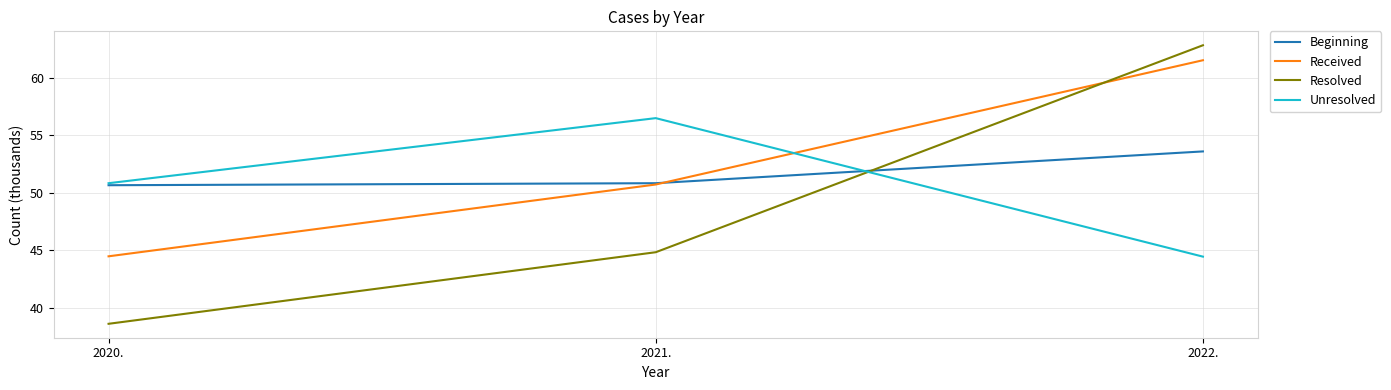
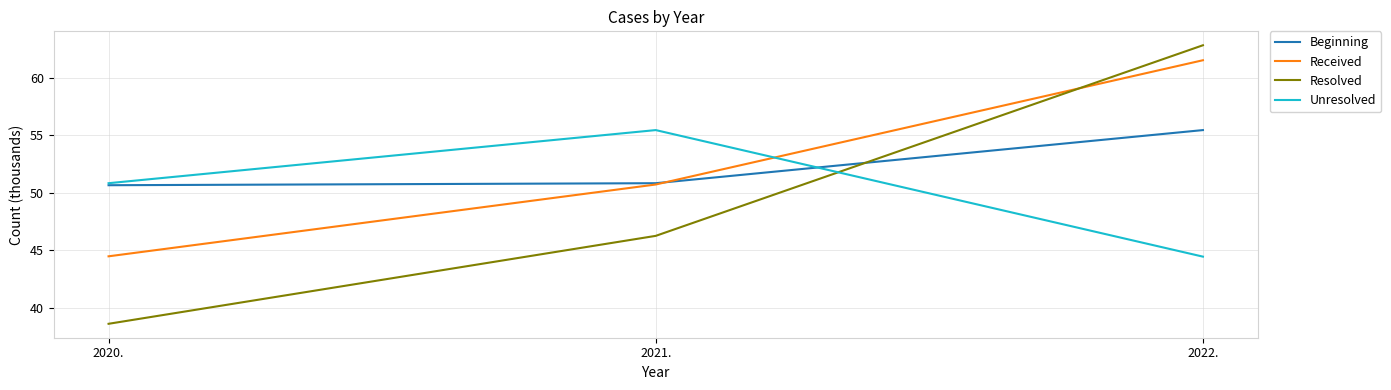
  {
    "Beginning": {
-     "2022.": 53.6
+     "2022.": 55.4
    },
    "Received": {
      "2020.": 44.5,
      "2022.": 61.5
    },
    "Resolved": {
      "2020.": 38.6,
-     "2021.": 44.8,
+     "2021.": 46.3,
      "2022.": 62.8
    },
    "Unresolved": {
-     "2021.": 56.5,
+     "2021.": 55.4,
      "2022.": 44.5
    }
  }
